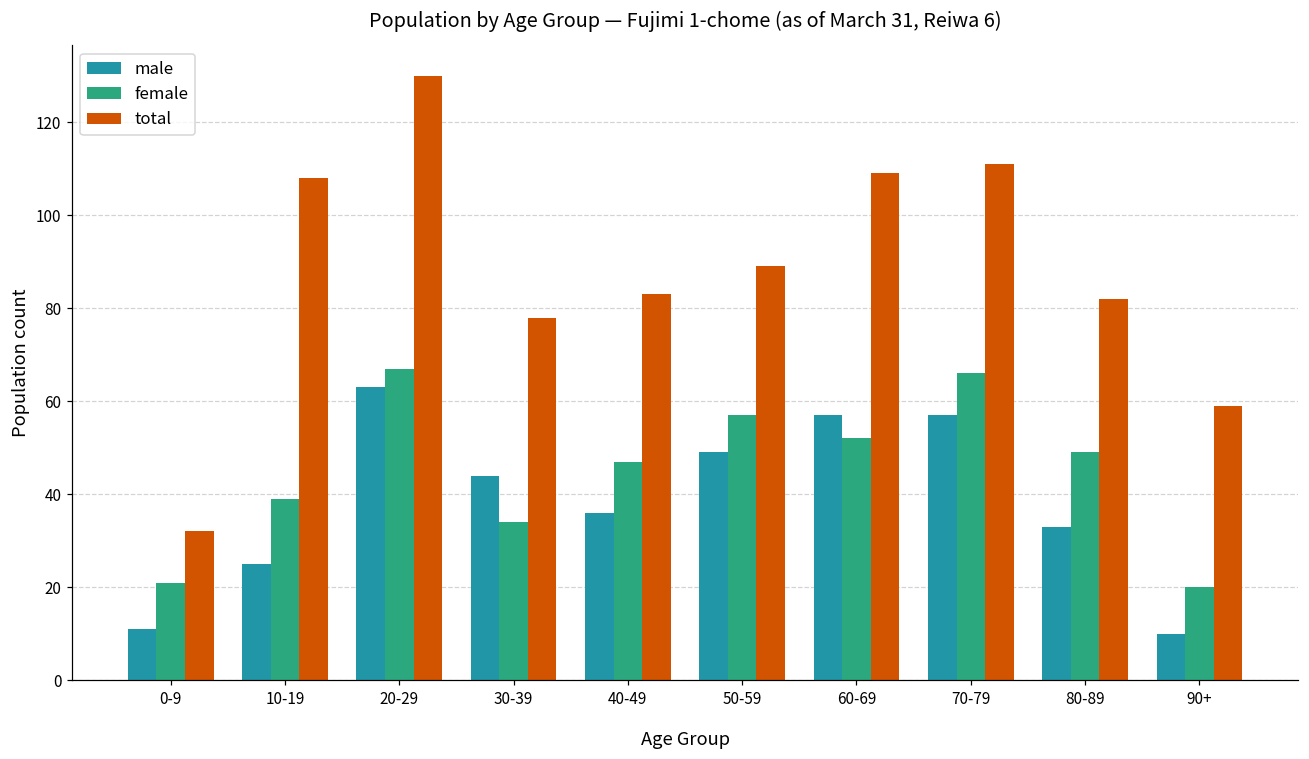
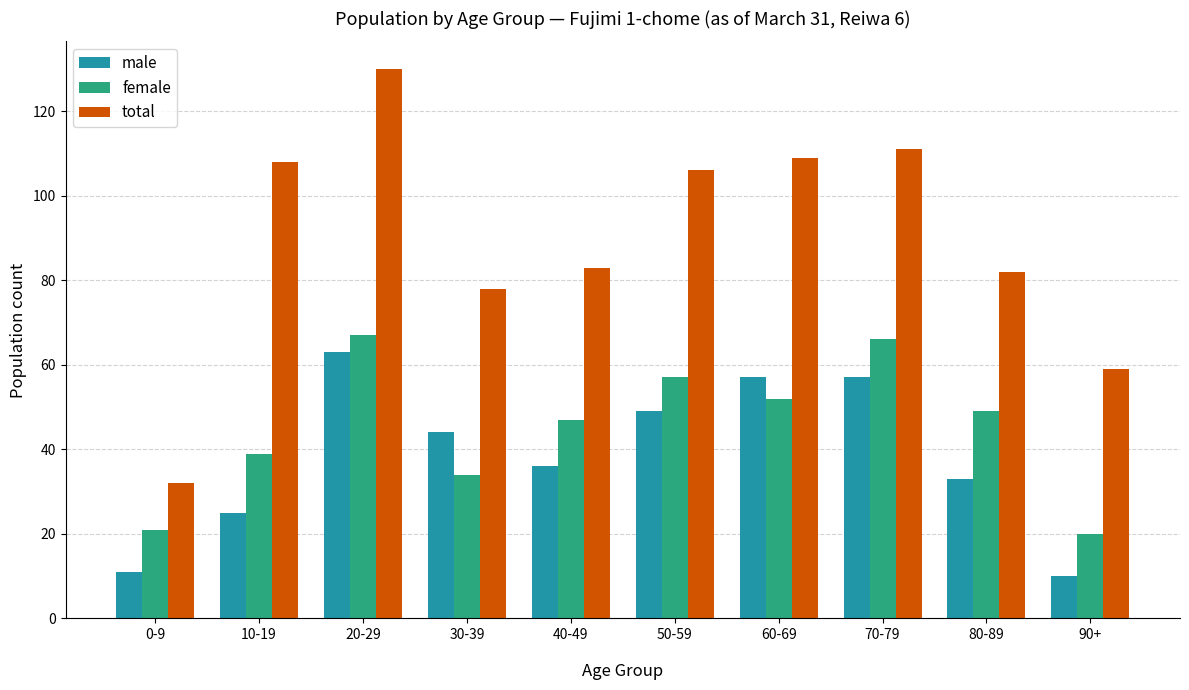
  {
    "total": {
      "0-9": 32,
      "10-19": 108,
      "20-29": 130,
      "30-39": 78,
      "40-49": 83,
-     "50-59": 89,
+     "50-59": 106,
      "60-69": 109,
      "70-79": 111,
      "80-89": 82,
      "90+": 59
    }
  }
